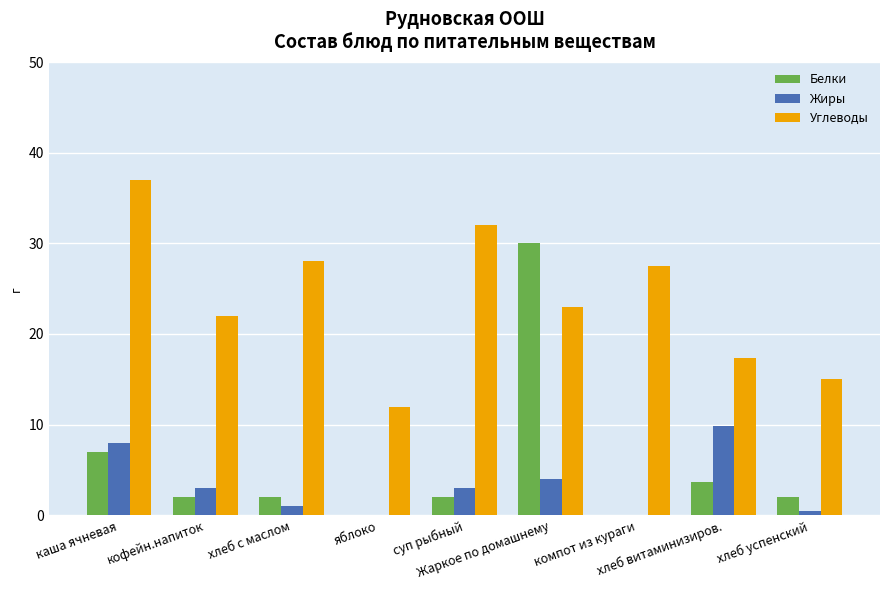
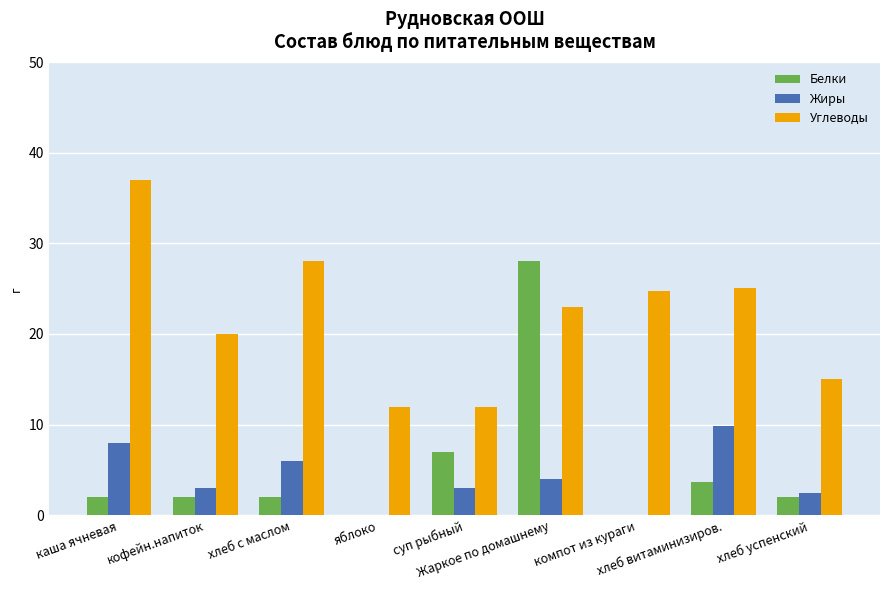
  {
    "Белки": {
-     "каша ячневая": 7,
+     "каша ячневая": 2,
      "кофейн.напиток": 2,
      "хлеб с маслом": 2,
      "яблоко": 0,
-     "суп рыбный": 2,
-     "Жаркое по домашнему": 30,
+     "суп рыбный": 7,
+     "Жаркое по домашнему": 28,
      "хлеб витаминизиров.": 4,
      "хлеб успенский": 2
    },
    "Жиры": {
      "каша ячневая": 8,
      "кофейн.напиток": 3,
-     "хлеб с маслом": 1,
+     "хлеб с маслом": 6,
      "яблоко": 0,
      "суп рыбный": 3,
      "Жаркое по домашнему": 4,
      "компот из кураги": 0,
      "хлеб витаминизиров.": 10,
-     "хлеб успенский": 0
+     "хлеб успенский": 2
    },
    "Углеводы": {
      "каша ячневая": 37,
-     "кофейн.напиток": 22,
+     "кофейн.напиток": 20,
      "хлеб с маслом": 28,
      "яблоко": 12,
-     "суп рыбный": 32,
+     "суп рыбный": 12,
      "Жаркое по домашнему": 23,
-     "компот из кураги": 27,
-     "хлеб витаминизиров.": 17,
+     "компот из кураги": 25,
+     "хлеб витаминизиров.": 25,
      "хлеб успенский": 15
    }
  }
